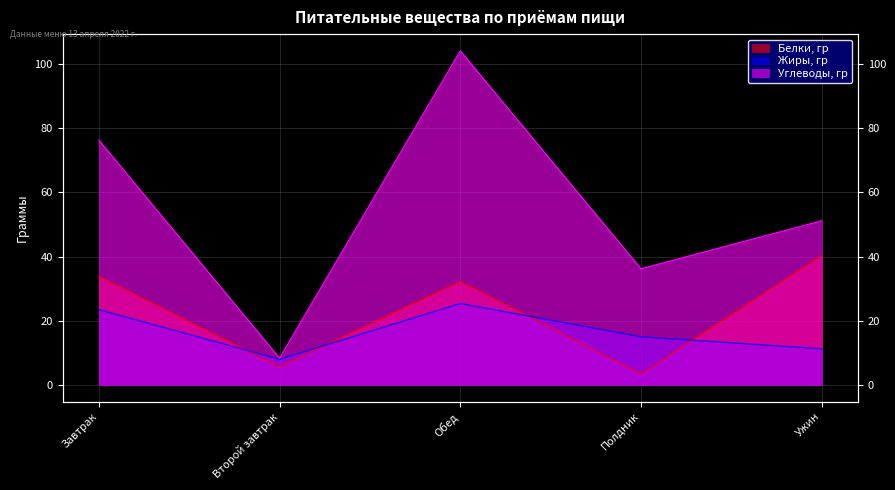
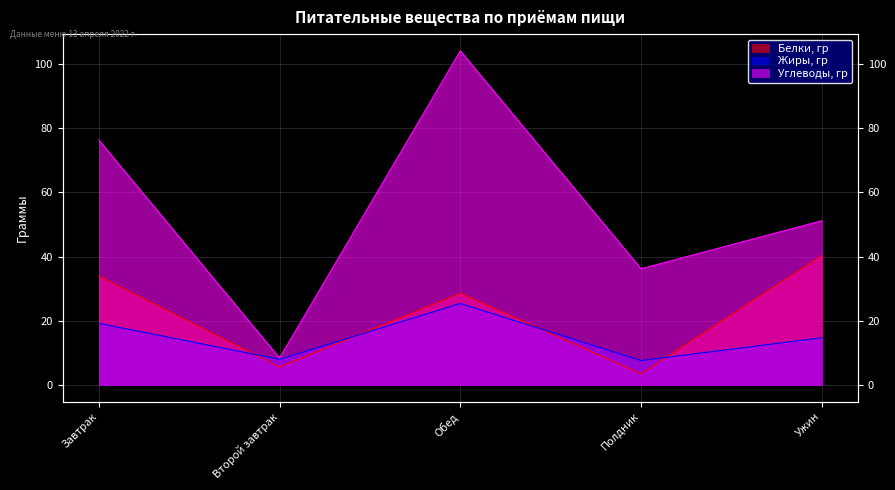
  {
    "Белки, гр": {
      "Завтрак": 34,
      "Второй завтрак": 6,
-     "Обед": 32,
+     "Обед": 29,
      "Полдник": 3,
      "Ужин": 40
    },
    "Жиры, гр": {
-     "Завтрак": 24,
+     "Завтрак": 19,
      "Обед": 25,
-     "Полдник": 15,
-     "Ужин": 11
+     "Полдник": 8,
+     "Ужин": 15
    },
    "Углеводы, гр": {
      "Завтрак": 76,
      "Обед": 104,
      "Полдник": 36,
      "Ужин": 51
    }
  }
